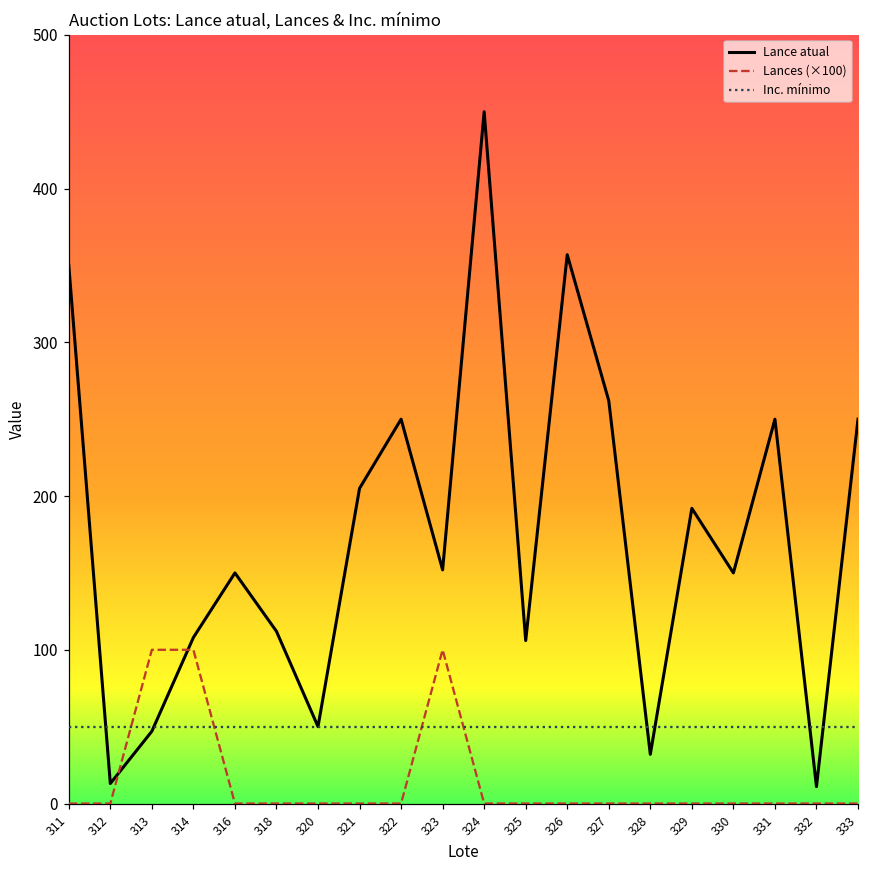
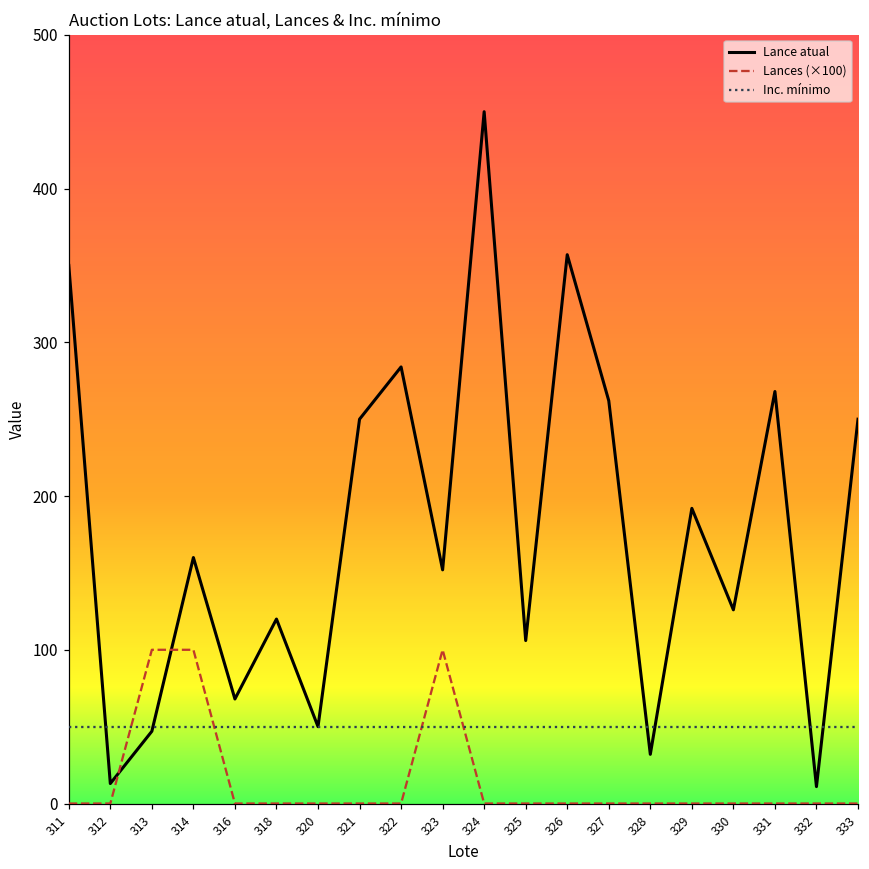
  {
    "Lance atual": {
      "311": 350,
      "312": 13,
      "313": 47,
-     "314": 108,
-     "316": 150,
-     "318": 112,
-     "321": 205,
-     "322": 250,
+     "314": 160,
+     "316": 68,
+     "318": 120,
+     "321": 250,
+     "322": 284,
      "323": 152,
      "324": 450,
      "325": 106,
      "326": 357,
      "327": 262,
      "328": 32,
      "329": 192,
-     "330": 150,
-     "331": 250,
+     "330": 126,
+     "331": 268,
      "332": 11,
      "333": 250
    },
    "Lances (×100)": {
      "311": 0,
      "312": 0,
      "313": 100,
      "314": 100,
      "316": 0,
      "318": 0,
      "320": 0,
      "321": 0,
      "322": 0,
      "323": 100,
      "324": 0,
      "325": 0,
      "326": 0,
      "327": 0,
      "328": 0,
      "329": 0,
      "330": 0,
      "331": 0,
      "332": 0,
      "333": 0
    },
    "Inc. mínimo": {
      "311": 50,
      "312": 50,
      "313": 50,
      "314": 50,
      "316": 50,
      "318": 50,
      "321": 50,
      "322": 50,
      "323": 50,
      "324": 50,
      "325": 50,
      "326": 50,
      "327": 50,
      "328": 50,
      "329": 50,
      "330": 50,
      "331": 50,
      "332": 50,
      "333": 50
    }
  }
